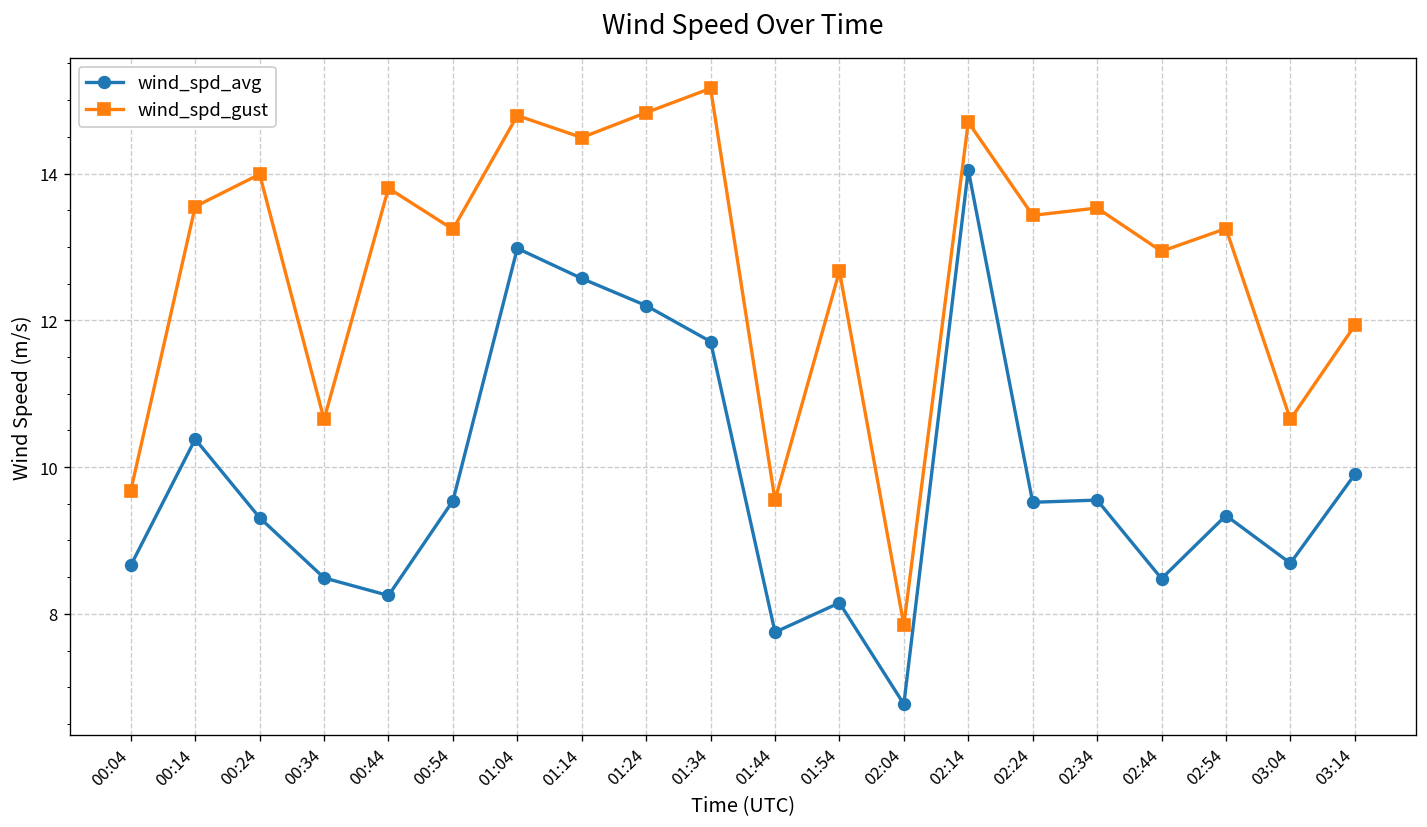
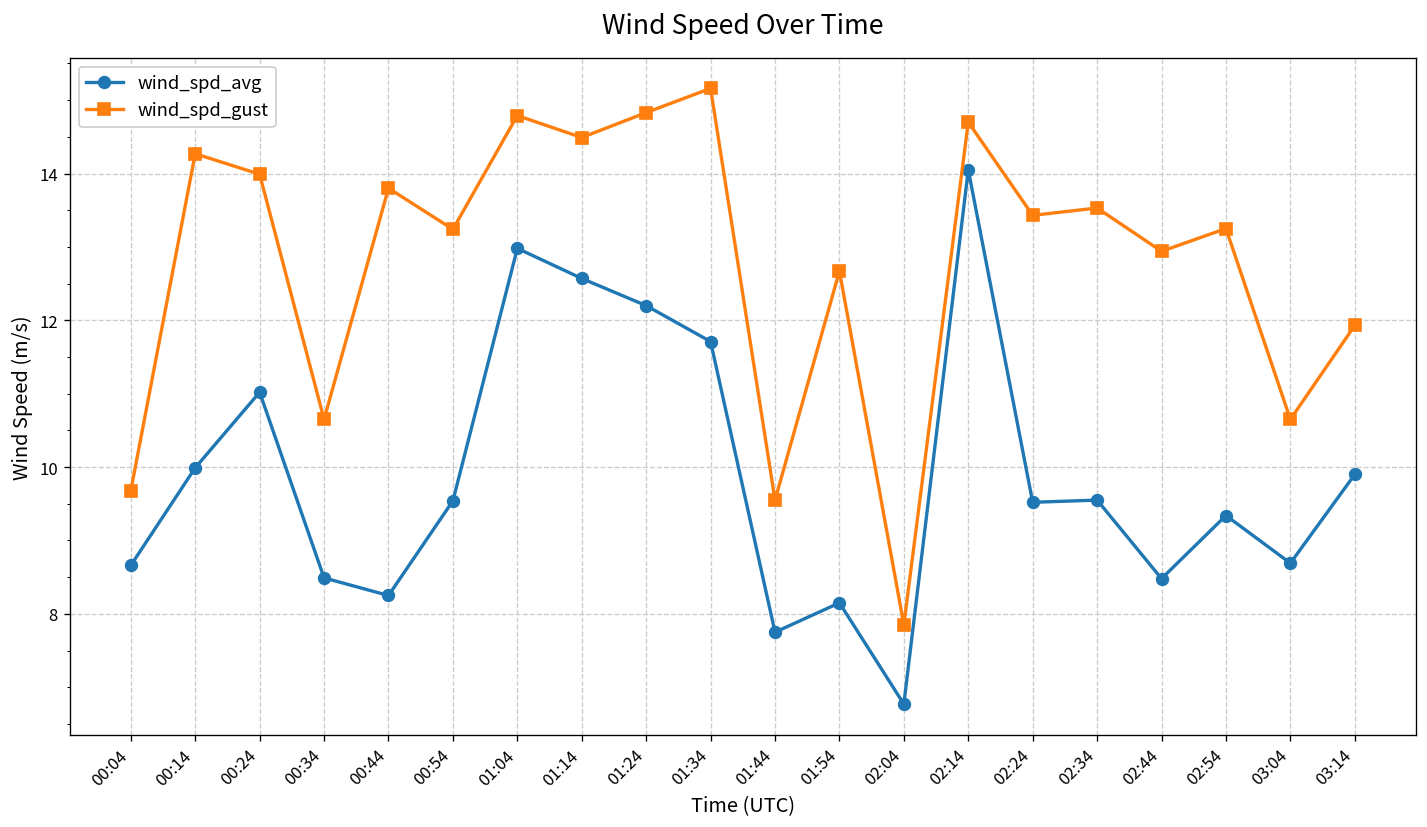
  {
    "wind_spd_avg": {
      "00:04": 8.7,
-     "00:14": 10.4,
-     "00:24": 9.3,
+     "00:14": 10.0,
+     "00:24": 11.0,
      "00:34": 8.5,
      "00:44": 8.3,
      "00:54": 9.5,
      "01:04": 13.0,
      "01:14": 12.6,
      "01:24": 12.2,
      "01:34": 11.7,
      "01:44": 7.8,
      "01:54": 8.2,
      "02:04": 6.8,
      "02:14": 14.1,
      "02:24": 9.5,
      "02:34": 9.6,
      "02:44": 8.5,
      "02:54": 9.3,
      "03:04": 8.7,
      "03:14": 9.9
    },
    "wind_spd_gust": {
      "00:04": 9.7,
-     "00:14": 13.6,
+     "00:14": 14.3,
      "00:24": 14.0,
      "00:34": 10.7,
      "00:44": 13.8,
      "00:54": 13.2,
      "01:04": 14.8,
      "01:14": 14.5,
      "01:24": 14.8,
      "01:34": 15.2,
      "01:44": 9.6,
      "01:54": 12.7,
      "02:04": 7.9,
      "02:14": 14.7,
      "02:24": 13.4,
      "02:34": 13.5,
      "02:44": 12.9,
      "02:54": 13.3,
      "03:04": 10.7,
      "03:14": 11.9
    }
  }
